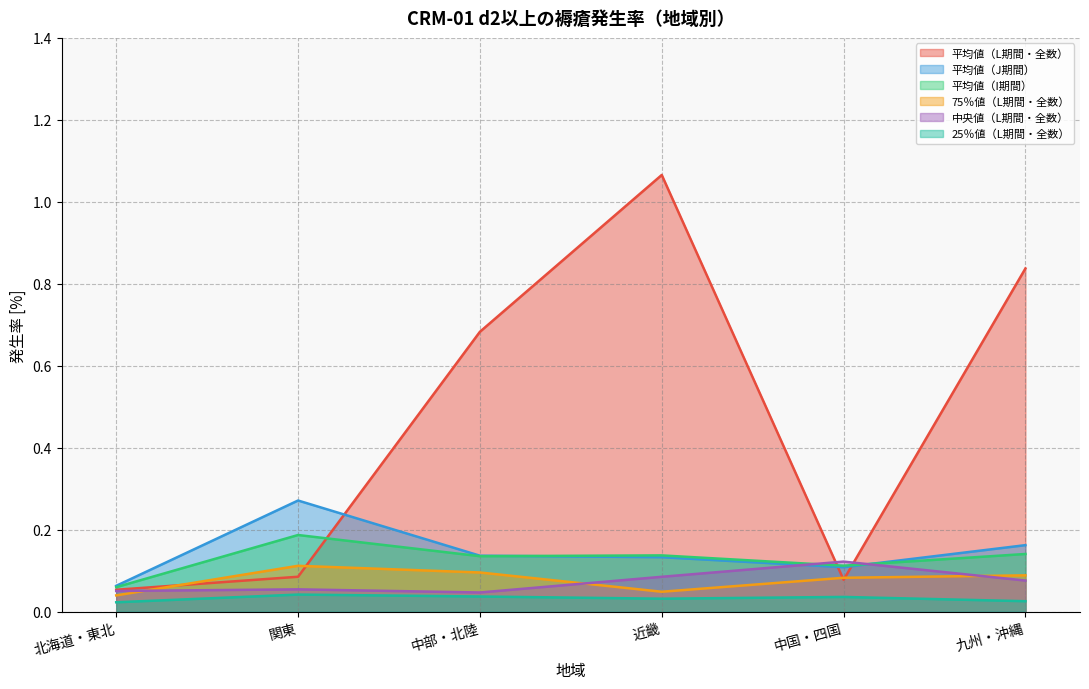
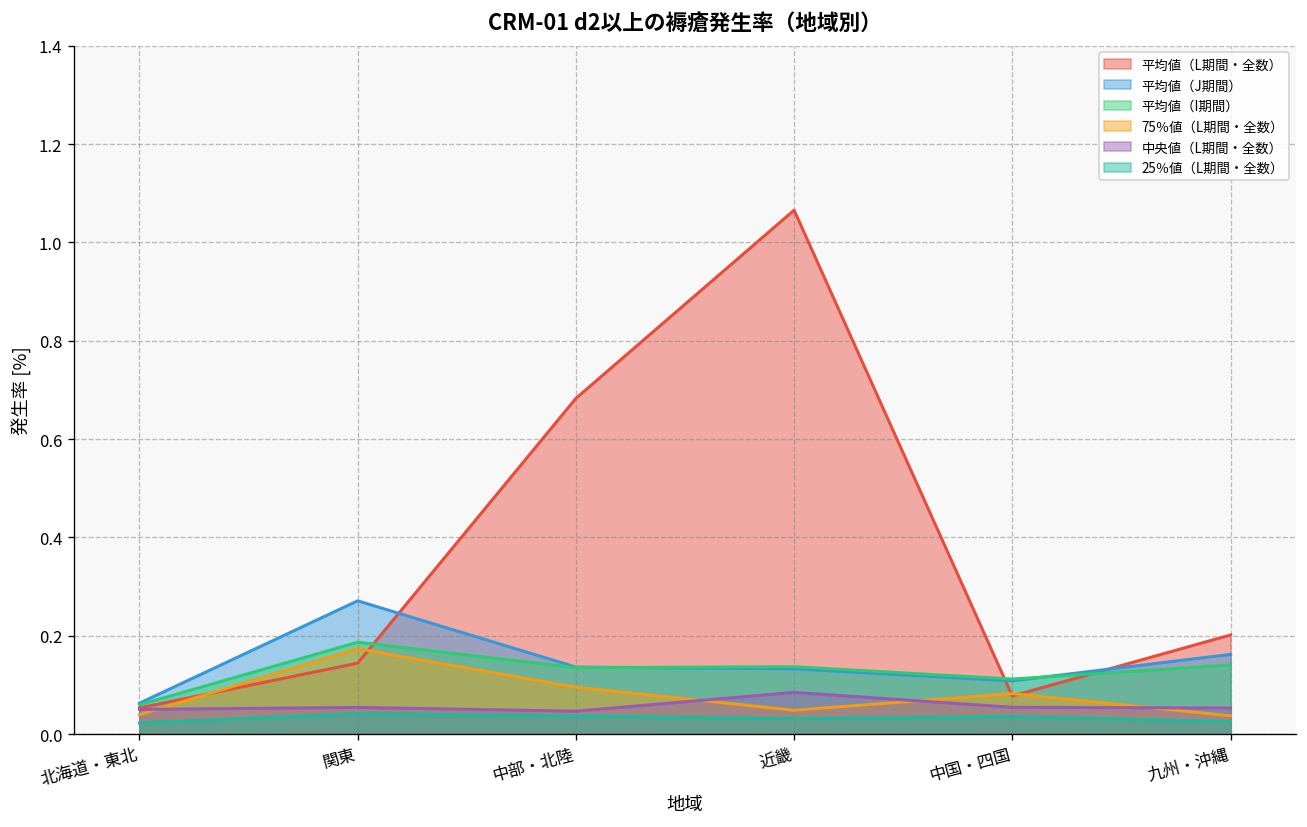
  {
    "平均値（L期間・全数）": {
-     "関東": 0.09,
+     "関東": 0.14,
      "中部・北陸": 0.68,
      "近畿": 1.07,
-     "九州・沖縄": 0.84
+     "九州・沖縄": 0.20
    },
    "75％値（L期間・全数）": {
      "北海道・東北": 0.04,
-     "関東": 0.11,
+     "関東": 0.17,
      "中部・北陸": 0.10,
      "近畿": 0.05,
-     "九州・沖縄": 0.09
+     "九州・沖縄": 0.04
    },
    "中央値（L期間・全数）": {
      "関東": 0.05,
      "中部・北陸": 0.05,
      "近畿": 0.08,
-     "中国・四国": 0.12,
-     "九州・沖縄": 0.08
+     "中国・四国": 0.05,
+     "九州・沖縄": 0.05
    }
  }
